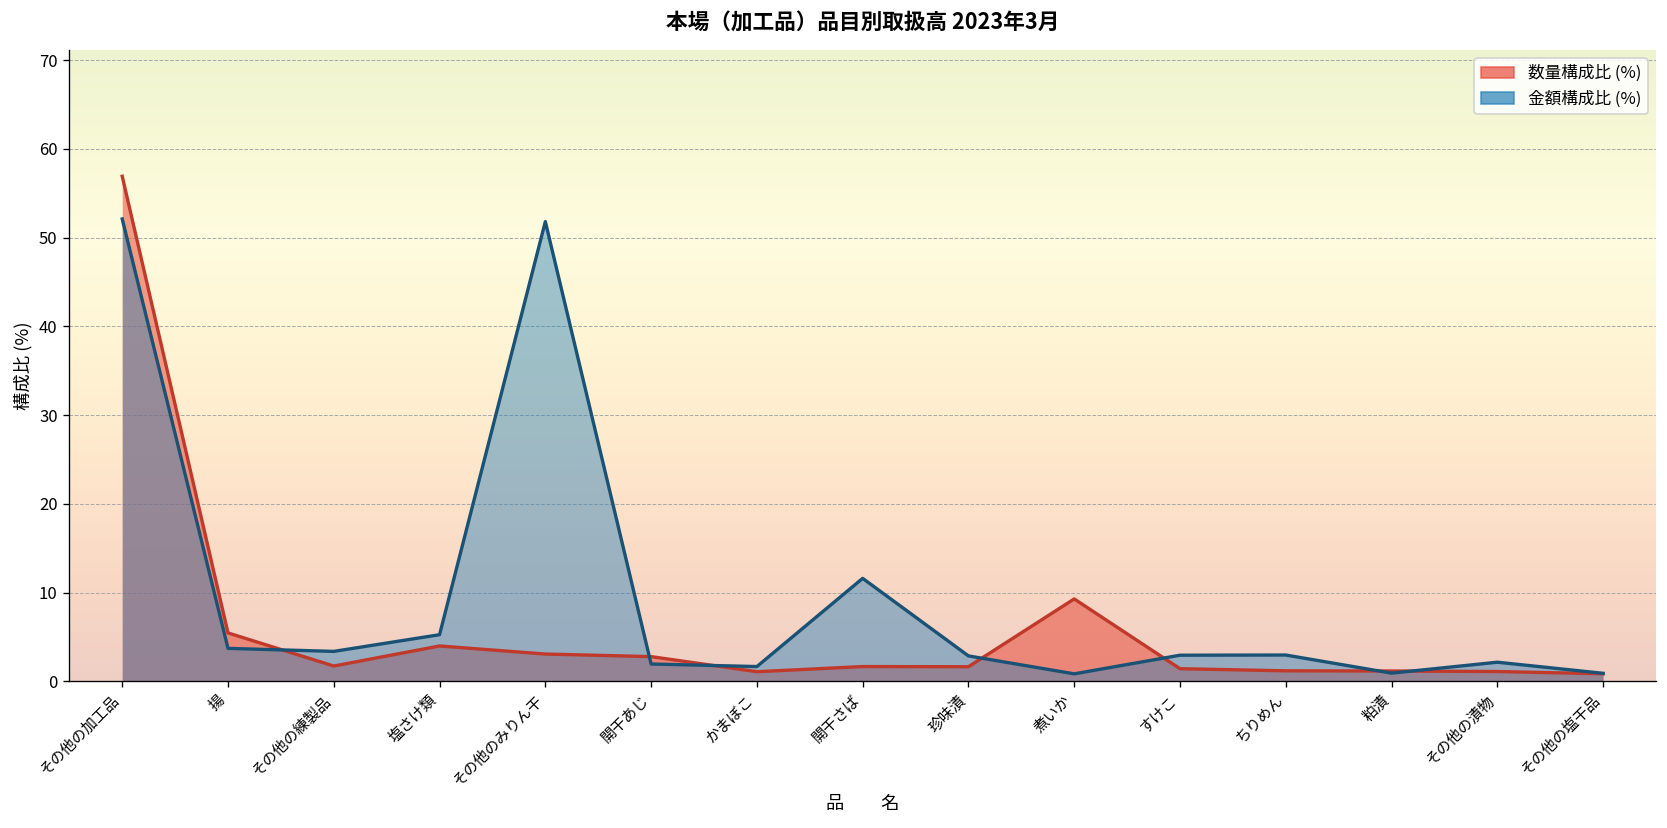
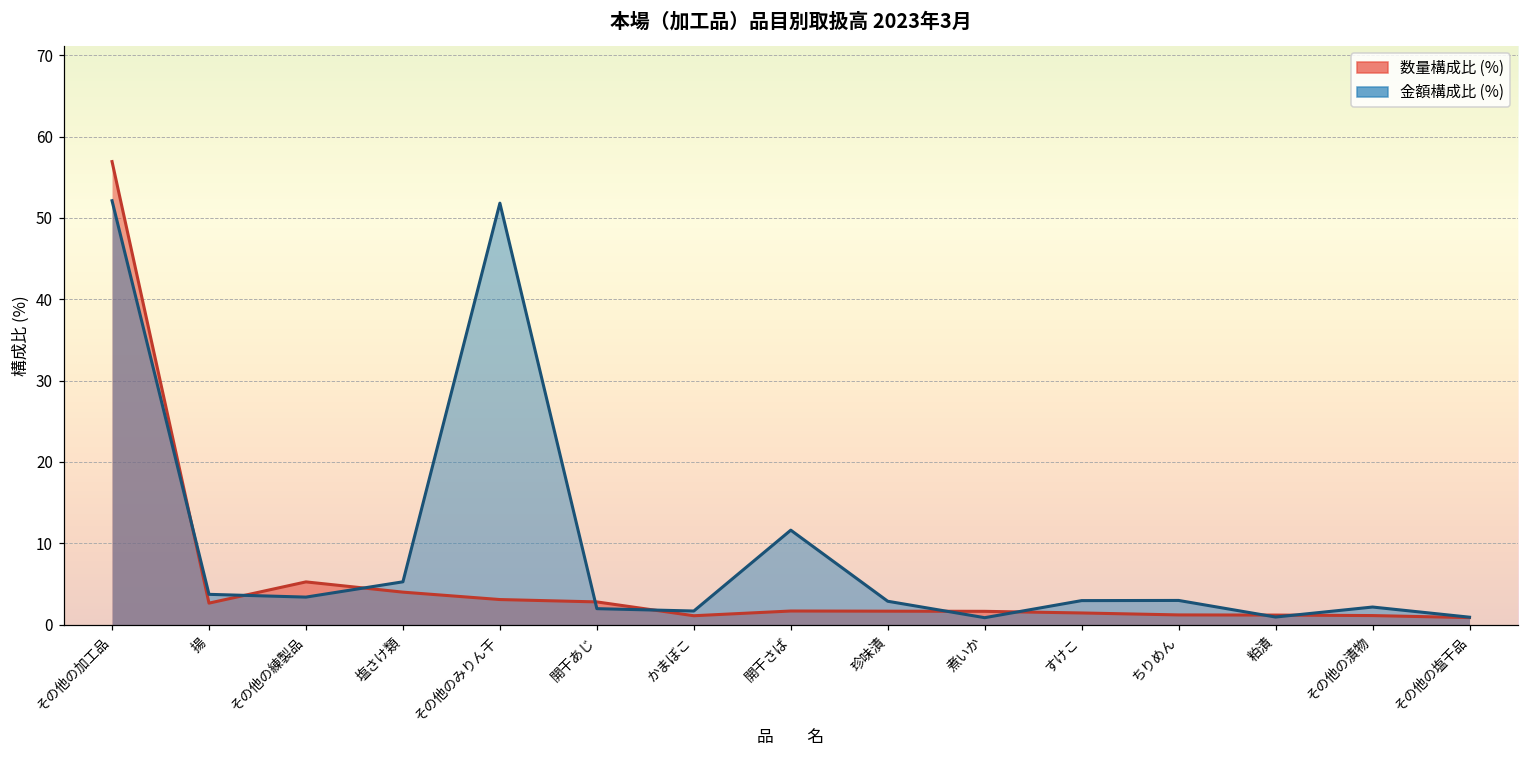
  {
    "数量構成比 (%)": {
      "その他の加工品": 57,
-     "揚": 5,
-     "その他の練製品": 2,
+     "揚": 3,
+     "その他の練製品": 5,
      "塩さけ類": 4,
      "その他のみりん干": 3,
      "開干あじ": 3,
      "かまぼこ": 1,
      "開干さば": 2,
      "珍味漬": 2,
-     "煮いか": 9,
+     "煮いか": 2,
      "すけこ": 1,
      "ちりめん": 1,
      "その他の漬物": 1
    },
    "金額構成比 (%)": {
      "その他の加工品": 52,
      "揚": 4,
      "その他の練製品": 3,
      "塩さけ類": 5,
      "その他のみりん干": 52,
      "開干あじ": 2,
      "かまぼこ": 2,
      "開干さば": 12,
      "珍味漬": 3,
      "煮いか": 1,
      "すけこ": 3,
      "ちりめん": 3,
      "その他の漬物": 2
    }
  }
